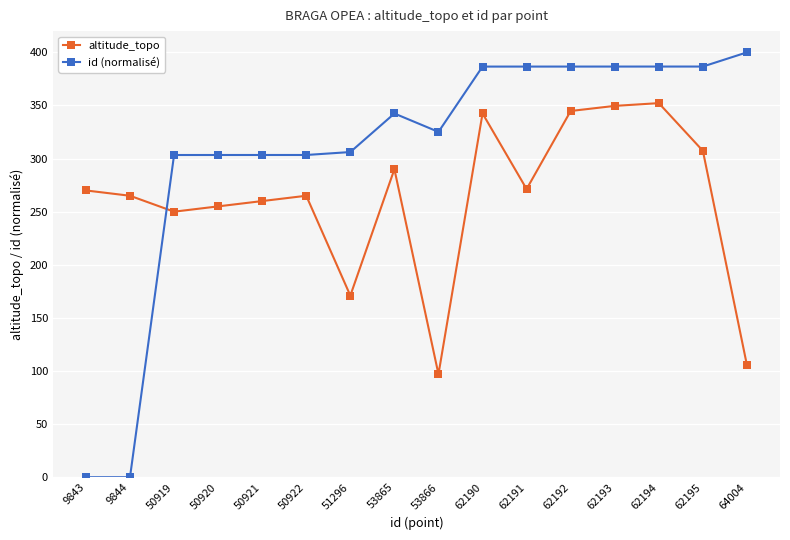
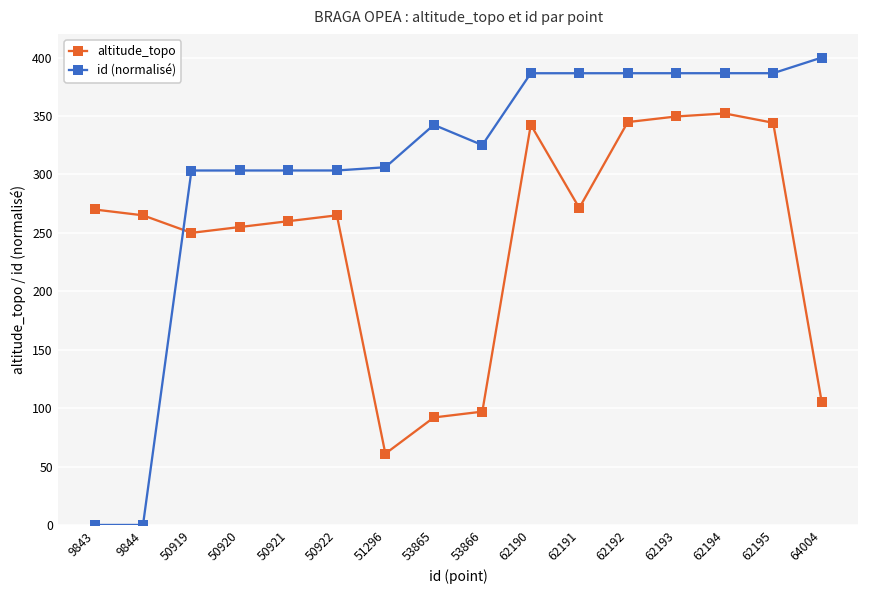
  {
    "altitude_topo": {
      "9843": 270,
      "9844": 265,
      "50919": 250,
      "50920": 255,
      "50921": 260,
      "50922": 265,
-     "51296": 171,
-     "53865": 290,
+     "51296": 61,
+     "53865": 92,
      "53866": 97,
      "62190": 343,
      "62191": 271,
      "62192": 345,
      "62193": 350,
      "62194": 352,
-     "62195": 307,
+     "62195": 344,
      "64004": 106
    },
    "id (normalisé)": {
      "9843": 0,
      "9844": 0,
      "50919": 303,
      "50920": 303,
      "50921": 303,
      "50922": 303,
      "51296": 306,
      "53865": 342,
      "53866": 325,
      "62190": 387,
      "62191": 387,
      "62192": 387,
      "62193": 387,
      "62194": 387,
      "62195": 387,
      "64004": 400
    }
  }
